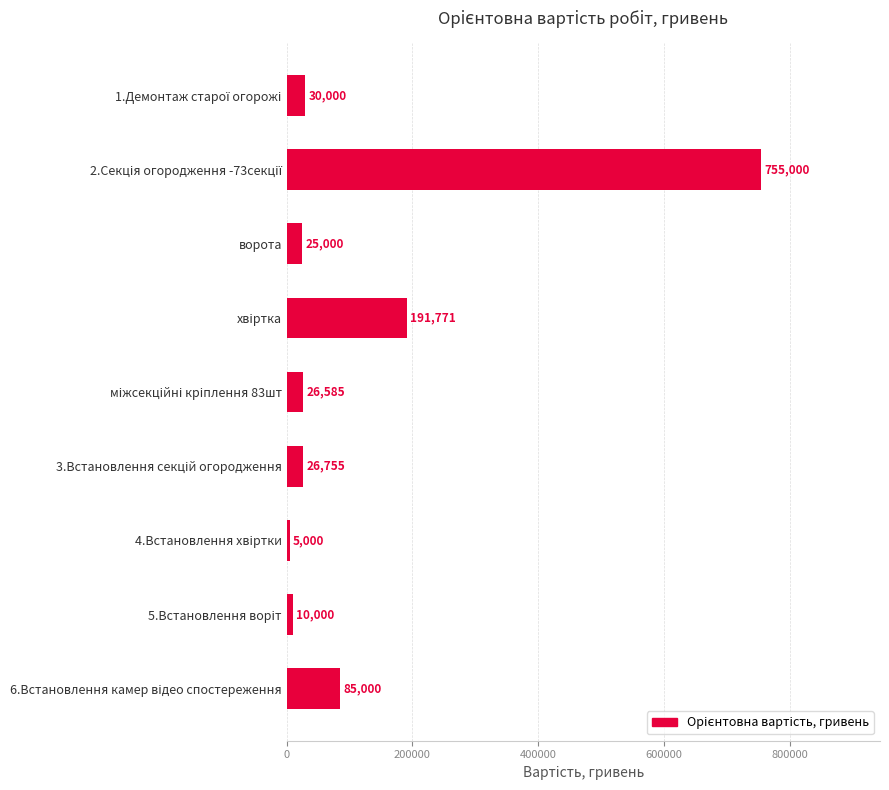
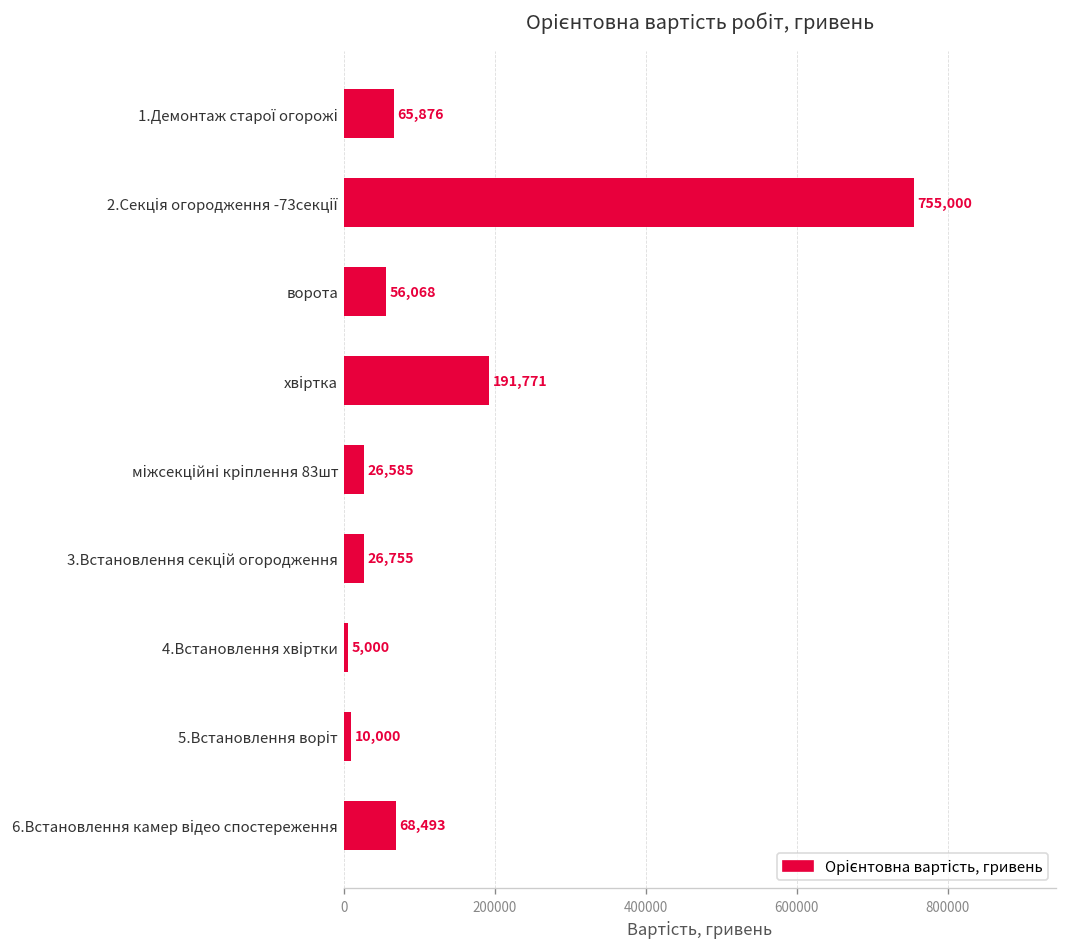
  {
-   "1.Демонтаж старої огорожі": "30,000",
+   "1.Демонтаж старої огорожі": "65,876",
    "2.Секція огородження -73секції": "755,000",
-   "ворота": "25,000",
+   "ворота": "56,068",
    "хвіртка": "191,771",
    "міжсекційні кріплення 83шт": "26,585",
    "3.Встановлення секцій огородження": "26,755",
    "4.Встановлення хвіртки": "5,000",
    "5.Встановлення воріт": "10,000",
-   "6.Встановлення камер відео спостереження": "85,000"
+   "6.Встановлення камер відео спостереження": "68,493"
  }
